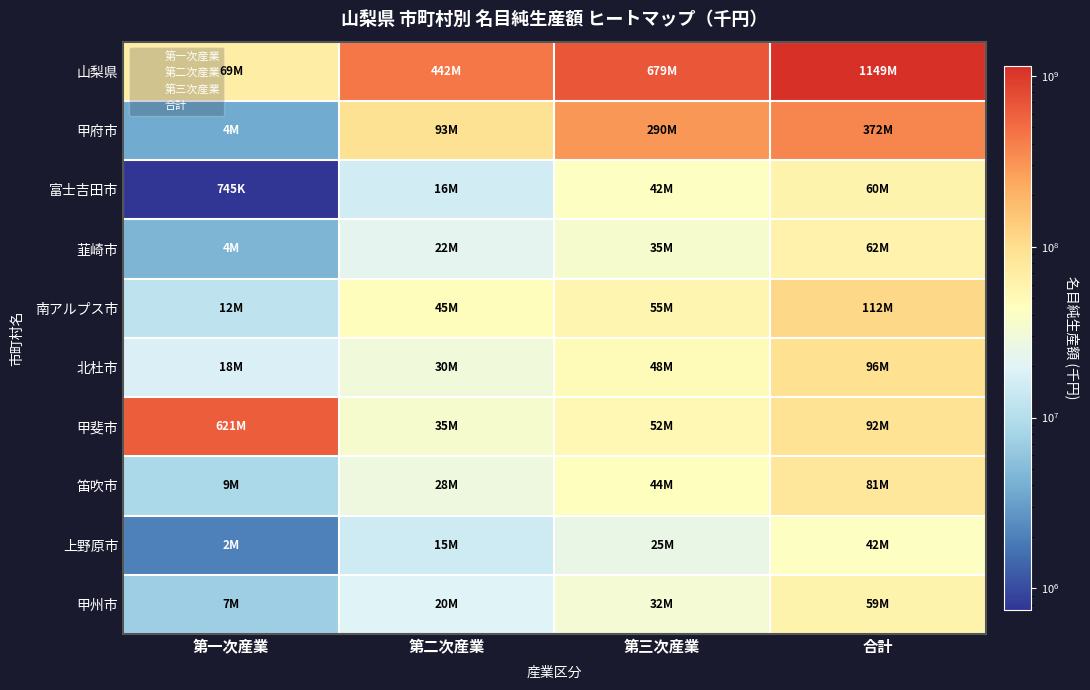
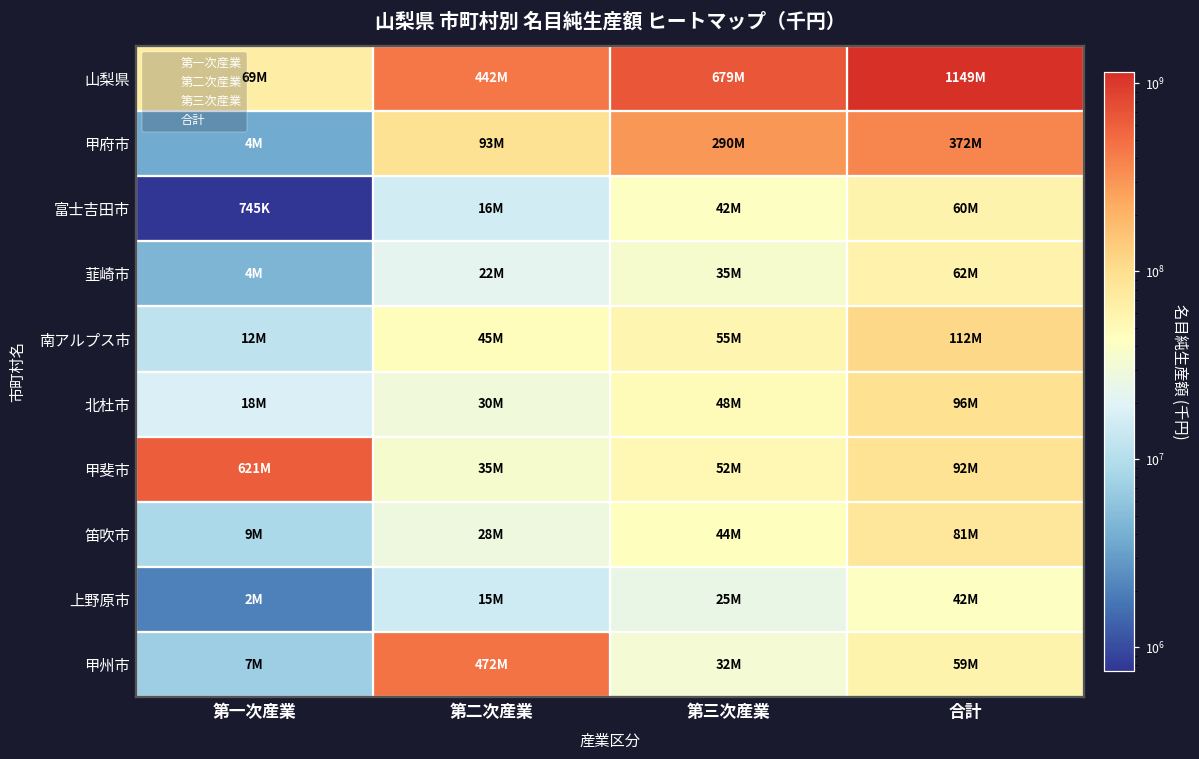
  {
    "山梨県": {
      "第二次産業": "442M",
      "第三次産業": "679M",
      "合計": "1149M"
    },
    "甲府市": {
      "第一次産業": "4M",
      "第二次産業": "93M",
      "第三次産業": "290M",
      "合計": "372M"
    },
    "富士吉田市": {
      "第一次産業": "745K",
      "第二次産業": "16M",
      "第三次産業": "42M",
      "合計": "60M"
    },
    "韮崎市": {
      "第一次産業": "4M",
      "第二次産業": "22M",
      "第三次産業": "35M",
      "合計": "62M"
    },
    "南アルプス市": {
      "第一次産業": "12M",
      "第二次産業": "45M",
      "第三次産業": "55M",
      "合計": "112M"
    },
    "北杜市": {
      "第一次産業": "18M",
      "第二次産業": "30M",
      "第三次産業": "48M",
      "合計": "96M"
    },
    "甲斐市": {
      "第一次産業": "621M",
      "第二次産業": "35M",
      "第三次産業": "52M",
      "合計": "92M"
    },
    "笛吹市": {
      "第一次産業": "9M",
      "第二次産業": "28M",
      "第三次産業": "44M",
      "合計": "81M"
    },
    "上野原市": {
      "第一次産業": "2M",
      "第二次産業": "15M",
      "第三次産業": "25M",
      "合計": "42M"
    },
    "甲州市": {
      "第一次産業": "7M",
-     "第二次産業": "20M",
+     "第二次産業": "472M",
      "第三次産業": "32M",
      "合計": "59M"
    }
  }
